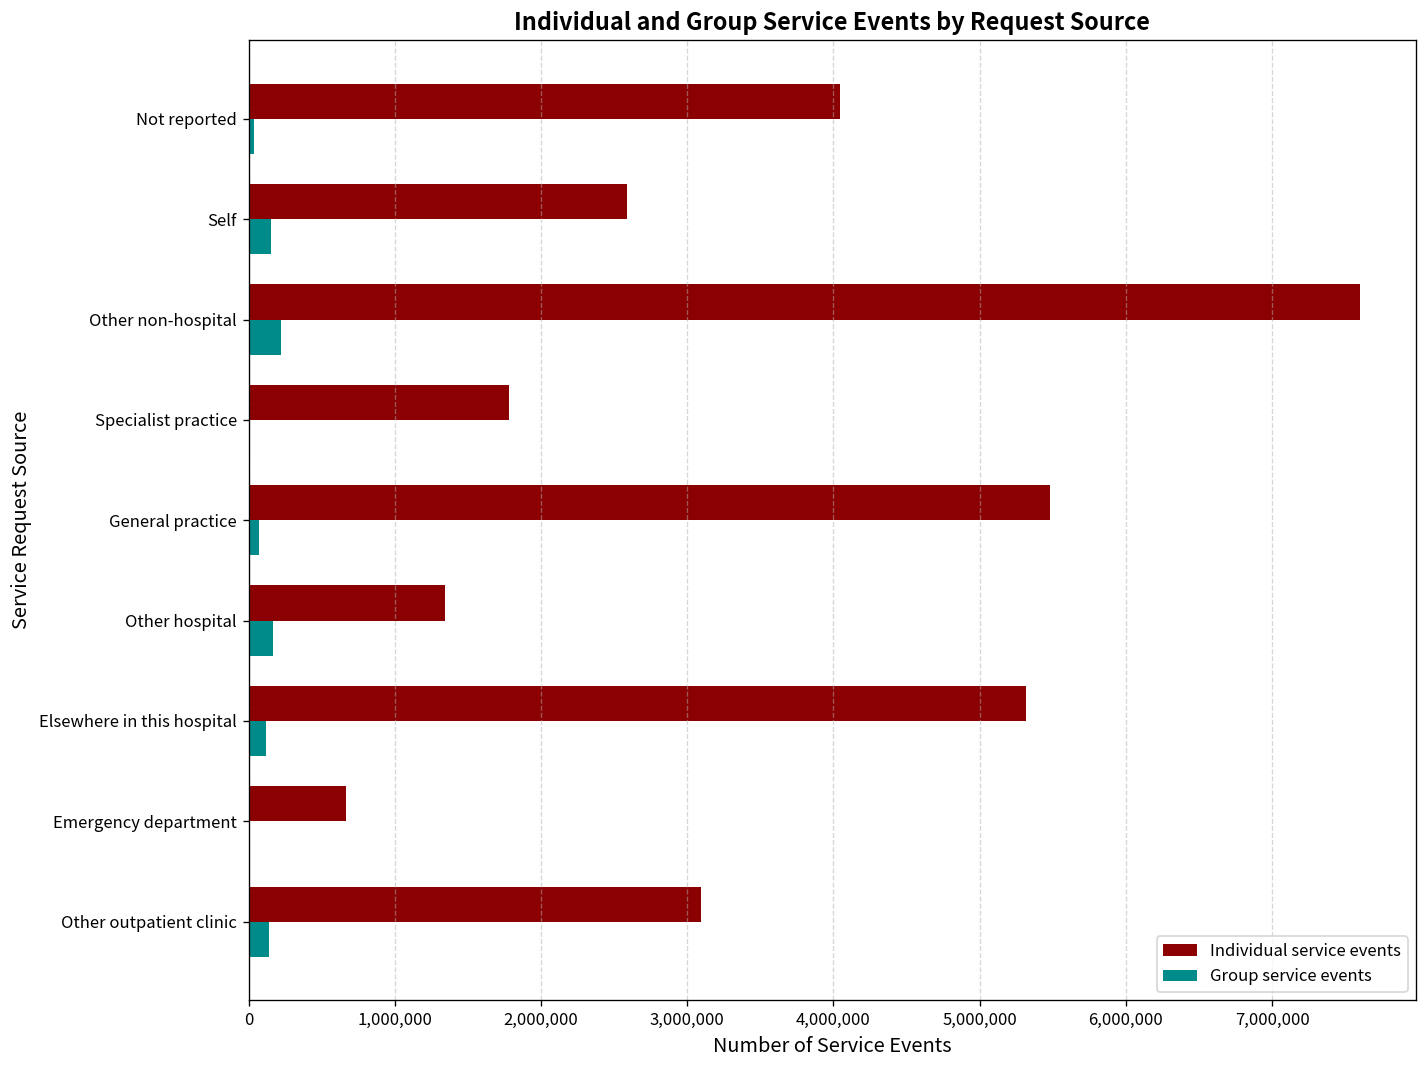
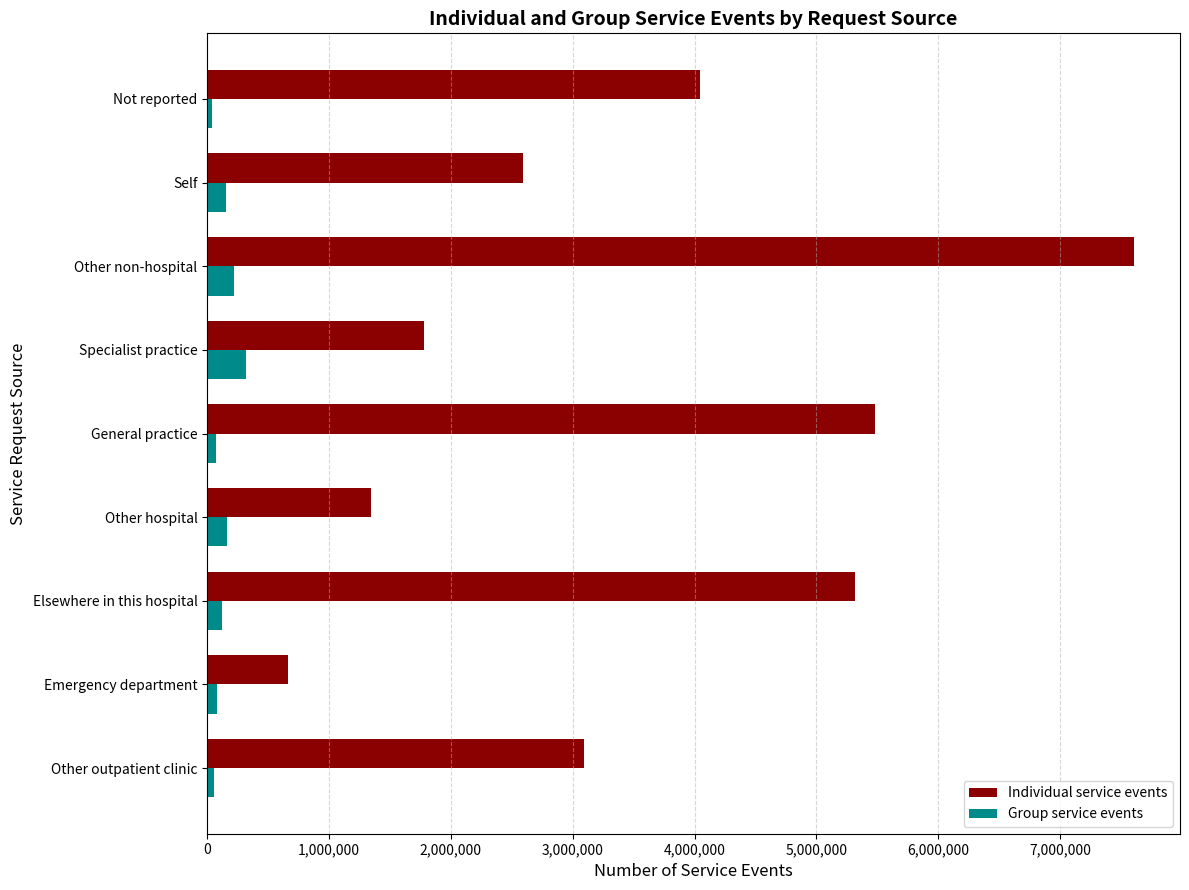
  {
    "Individual service events": {
      "Not reported": "4,050,000",
      "Self": "2,590,000",
      "Other non-hospital": "7,600,000",
      "Specialist practice": "1,780,000",
      "General practice": "5,480,000",
      "Other hospital": "1,340,000",
      "Elsewhere in this hospital": "5,320,000",
      "Emergency department": "670,000",
      "Other outpatient clinic": "3,090,000"
    },
    "Group service events": {
      "Not reported": "40,000",
      "Self": "160,000",
      "Other non-hospital": "220,000",
-     "Specialist practice": "10,000",
+     "Specialist practice": "320,000",
      "General practice": "70,000",
      "Other hospital": "170,000",
      "Elsewhere in this hospital": "120,000",
-     "Emergency department": "0",
-     "Other outpatient clinic": "140,000"
+     "Emergency department": "80,000",
+     "Other outpatient clinic": "60,000"
    }
  }
